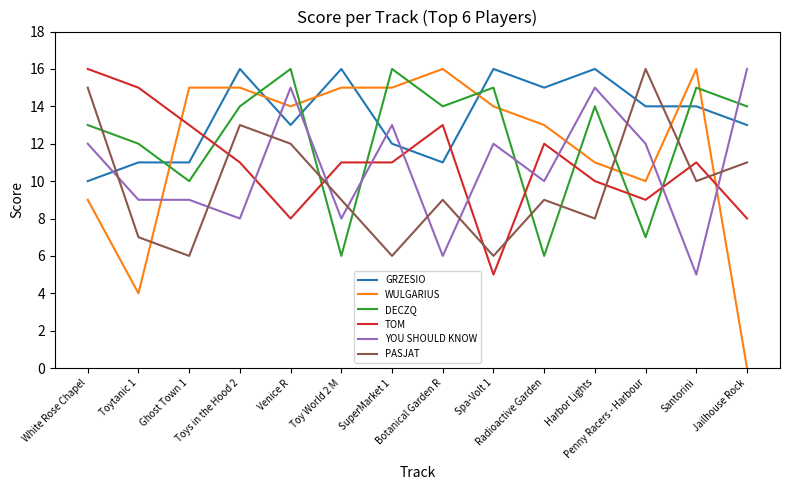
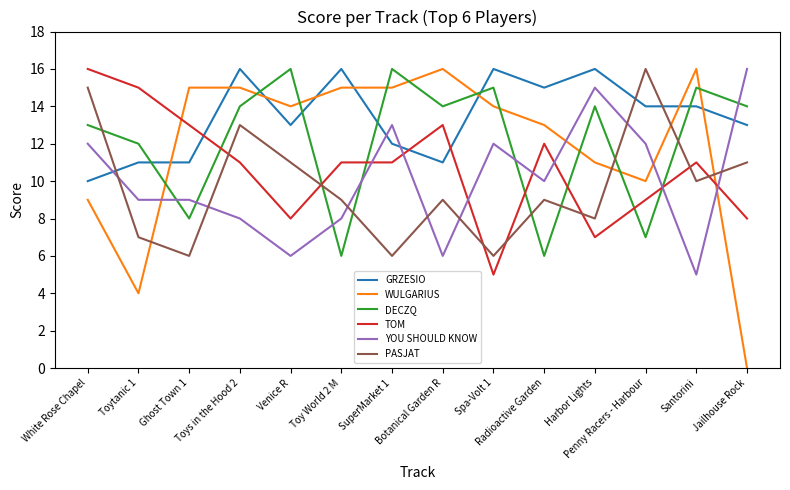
  {
    "GRZESIO": {
      "White Rose Chapel": 10,
      "Toytanic 1": 11,
      "Ghost Town 1": 11,
      "Toys in the Hood 2": 16,
      "Venice R": 13,
      "Toy World 2 M": 16,
      "SuperMarket 1": 12,
      "Botanical Garden R": 11,
      "Spa-Volt 1": 16,
      "Radioactive Garden": 15,
      "Harbor Lights": 16,
      "Penny Racers - Harbour": 14,
      "Santorini": 14,
      "Jailhouse Rock": 13
    },
    "WULGARIUS": {
      "White Rose Chapel": 9,
      "Toytanic 1": 4,
      "Ghost Town 1": 15,
      "Toys in the Hood 2": 15,
      "Venice R": 14,
      "Toy World 2 M": 15,
      "SuperMarket 1": 15,
      "Botanical Garden R": 16,
      "Spa-Volt 1": 14,
      "Radioactive Garden": 13,
      "Harbor Lights": 11,
      "Penny Racers - Harbour": 10,
      "Santorini": 16,
      "Jailhouse Rock": 0
    },
    "DECZQ": {
      "White Rose Chapel": 13,
      "Toytanic 1": 12,
-     "Ghost Town 1": 10,
+     "Ghost Town 1": 8,
      "Toys in the Hood 2": 14,
      "Venice R": 16,
      "Toy World 2 M": 6,
      "SuperMarket 1": 16,
      "Botanical Garden R": 14,
      "Spa-Volt 1": 15,
      "Radioactive Garden": 6,
      "Harbor Lights": 14,
      "Penny Racers - Harbour": 7,
      "Santorini": 15,
      "Jailhouse Rock": 14
    },
    "TOM": {
      "White Rose Chapel": 16,
      "Toytanic 1": 15,
      "Ghost Town 1": 13,
      "Toys in the Hood 2": 11,
      "Venice R": 8,
      "Toy World 2 M": 11,
      "SuperMarket 1": 11,
      "Botanical Garden R": 13,
      "Spa-Volt 1": 5,
      "Radioactive Garden": 12,
-     "Harbor Lights": 10,
+     "Harbor Lights": 7,
      "Penny Racers - Harbour": 9,
      "Santorini": 11,
      "Jailhouse Rock": 8
    },
    "YOU SHOULD KNOW": {
      "White Rose Chapel": 12,
      "Toytanic 1": 9,
      "Ghost Town 1": 9,
      "Toys in the Hood 2": 8,
-     "Venice R": 15,
+     "Venice R": 6,
      "Toy World 2 M": 8,
      "SuperMarket 1": 13,
      "Botanical Garden R": 6,
      "Spa-Volt 1": 12,
      "Radioactive Garden": 10,
      "Harbor Lights": 15,
      "Penny Racers - Harbour": 12,
      "Santorini": 5,
      "Jailhouse Rock": 16
    },
    "PASJAT": {
      "White Rose Chapel": 15,
      "Toytanic 1": 7,
      "Ghost Town 1": 6,
      "Toys in the Hood 2": 13,
-     "Venice R": 12,
+     "Venice R": 11,
      "Toy World 2 M": 9,
      "SuperMarket 1": 6,
      "Botanical Garden R": 9,
      "Spa-Volt 1": 6,
      "Radioactive Garden": 9,
      "Harbor Lights": 8,
      "Penny Racers - Harbour": 16,
      "Santorini": 10,
      "Jailhouse Rock": 11
    }
  }
